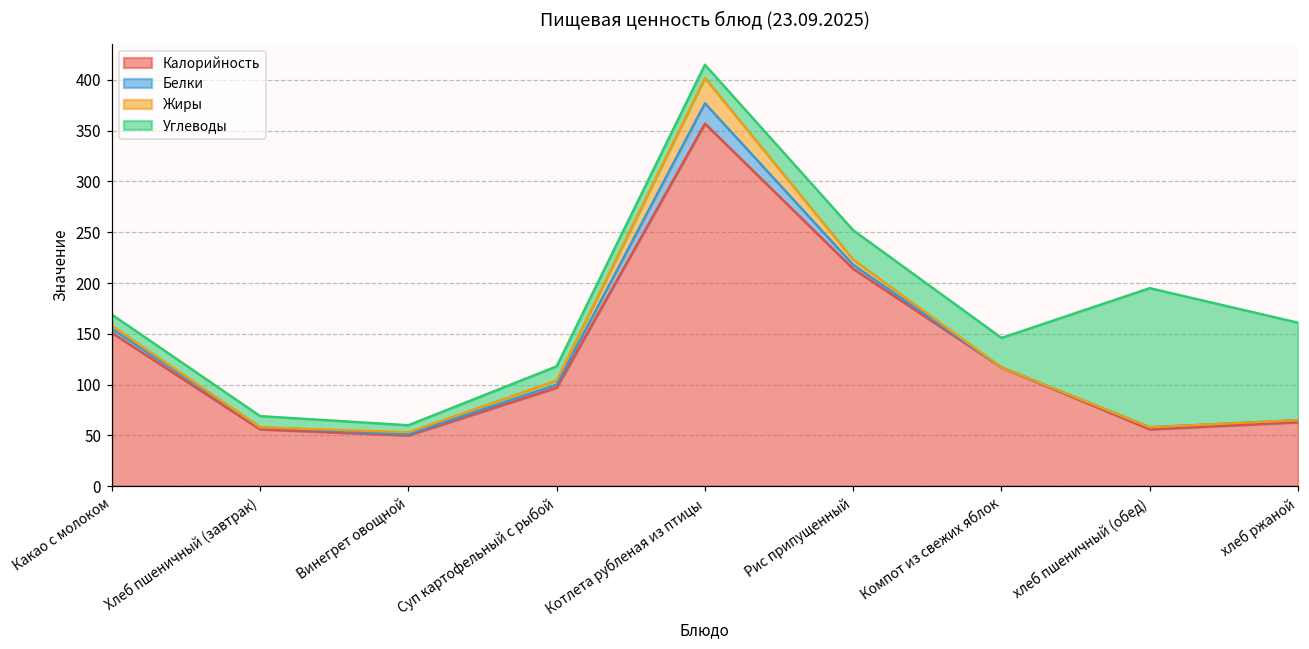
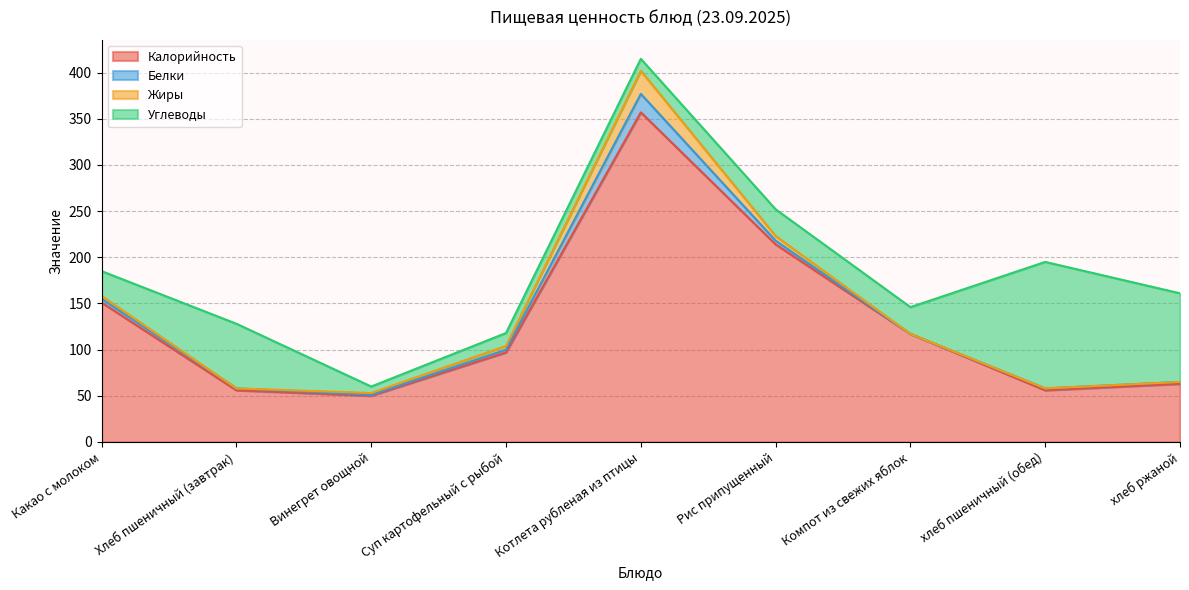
  {
    "Калорийность": {
      "Какао с молоком": 150,
      "Суп картофельный с рыбой": 100,
      "Котлета рубленая из птицы": 360,
      "Рис припущенный": 210
    },
    "Белки": {
      "Какао с молоком": 0,
      "Суп картофельный с рыбой": 0,
      "Котлета рубленая из птицы": 20,
      "Рис припущенный": 0
    },
    "Жиры": {
      "Какао с молоком": 0,
      "Суп картофельный с рыбой": 0,
      "Котлета рубленая из птицы": 30,
      "Рис припущенный": 10
    },
    "Углеводы": {
-     "Какао с молоком": 10,
-     "Хлеб пшеничный (завтрак)": 10,
+     "Какао с молоком": 30,
+     "Хлеб пшеничный (завтрак)": 70,
      "Винегрет овощной": 10,
      "Суп картофельный с рыбой": 10,
      "Котлета рубленая из птицы": 10,
      "Рис припущенный": 30,
      "Компот из свежих яблок": 30,
      "хлеб пшеничный (обед)": 140,
      "хлеб ржаной": 100
    }
  }
